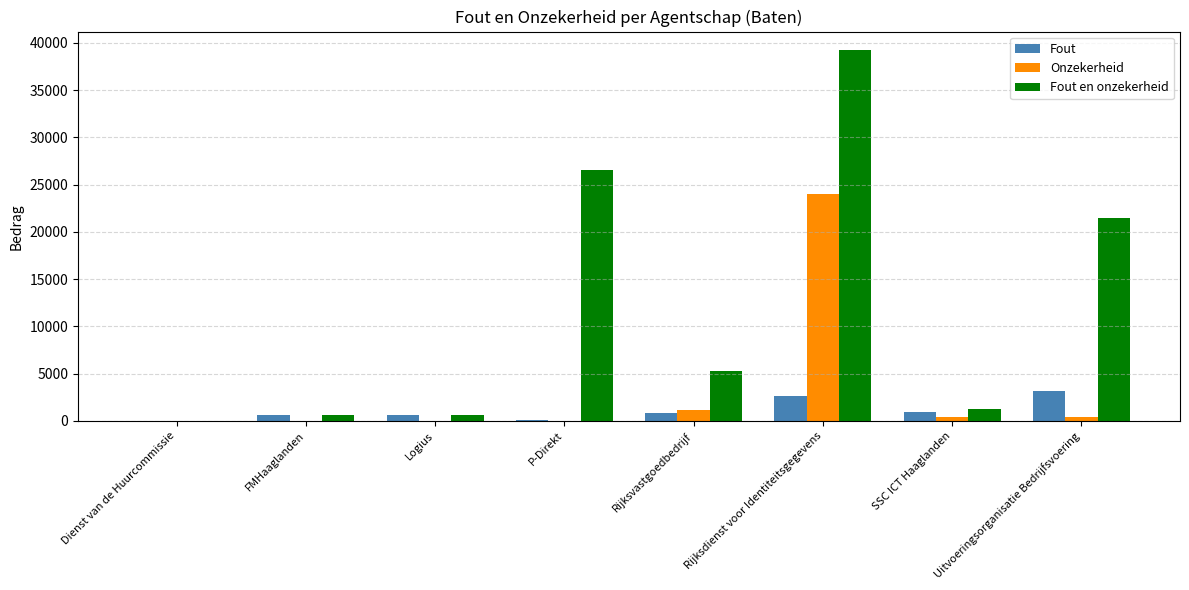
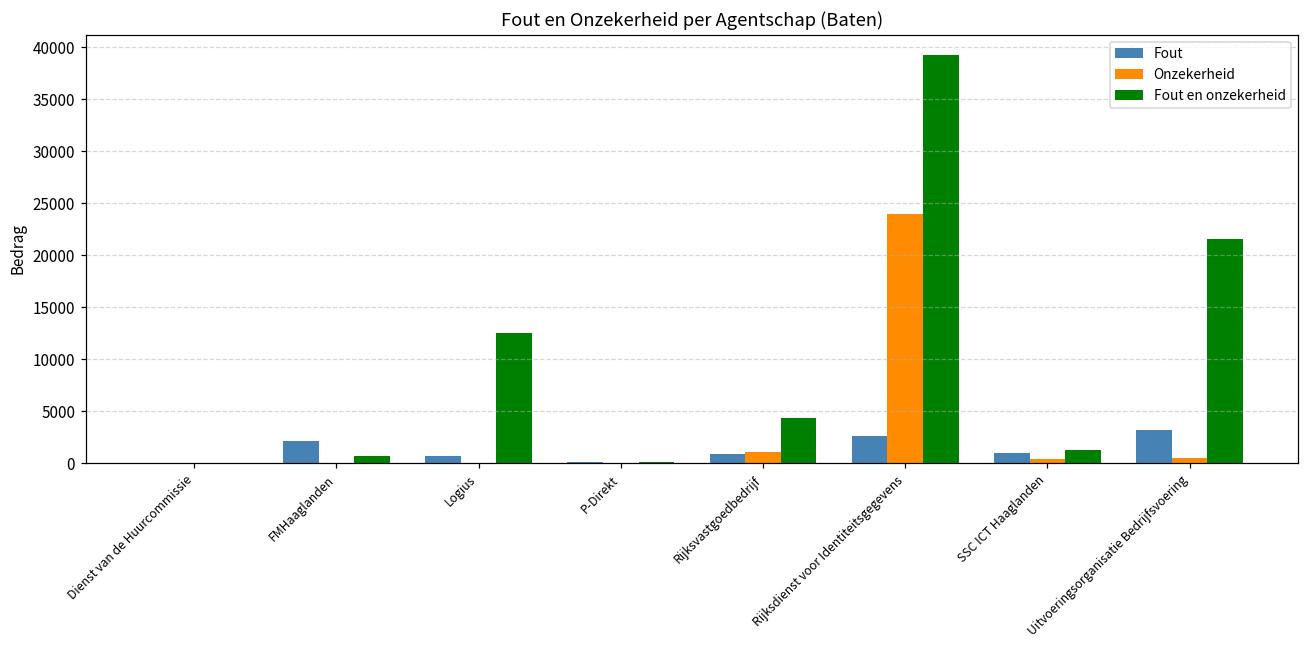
  {
    "Fout": {
      "Dienst van de Huurcommissie": 0,
-     "FMHaaglanden": 1000,
+     "FMHaaglanden": 2000,
      "Logius": 1000,
      "Rijksvastgoedbedrijf": 1000,
      "Rijksdienst voor Identiteitsgegevens": 3000,
      "SSC ICT Haaglanden": 1000,
      "Uitvoeringsorganisatie Bedrijfsvoering": 3000
    },
    "Onzekerheid": {
      "Dienst van de Huurcommissie": 0,
      "FMHaaglanden": 0,
      "Logius": 0,
      "P-Direkt": 0,
      "Rijksvastgoedbedrijf": 1000,
      "Rijksdienst voor Identiteitsgegevens": 24000,
      "SSC ICT Haaglanden": 0,
      "Uitvoeringsorganisatie Bedrijfsvoering": 0
    },
    "Fout en onzekerheid": {
      "Dienst van de Huurcommissie": 0,
      "FMHaaglanden": 1000,
-     "Logius": 1000,
-     "P-Direkt": 27000,
-     "Rijksvastgoedbedrijf": 5000,
+     "Logius": 12000,
+     "P-Direkt": 0,
+     "Rijksvastgoedbedrijf": 4000,
      "Rijksdienst voor Identiteitsgegevens": 39000,
      "SSC ICT Haaglanden": 1000,
      "Uitvoeringsorganisatie Bedrijfsvoering": 22000
    }
  }
